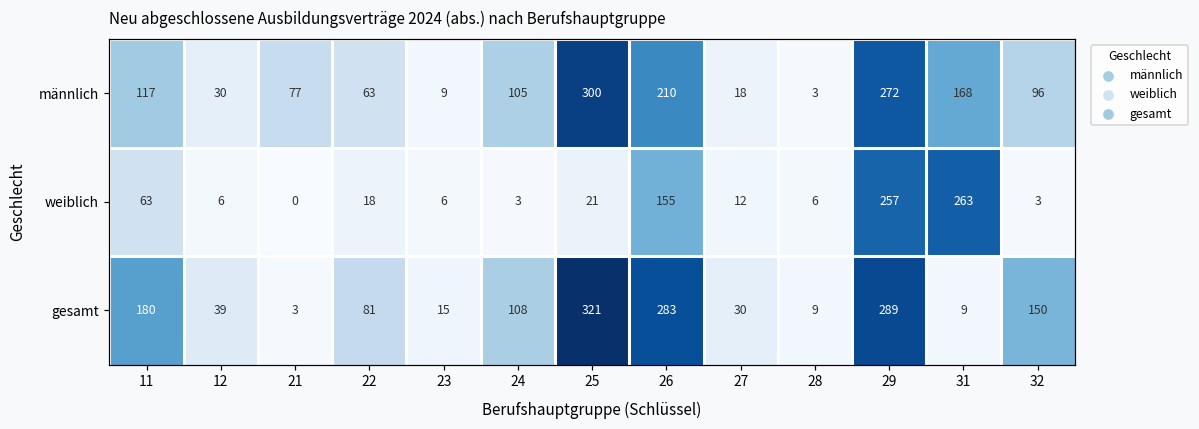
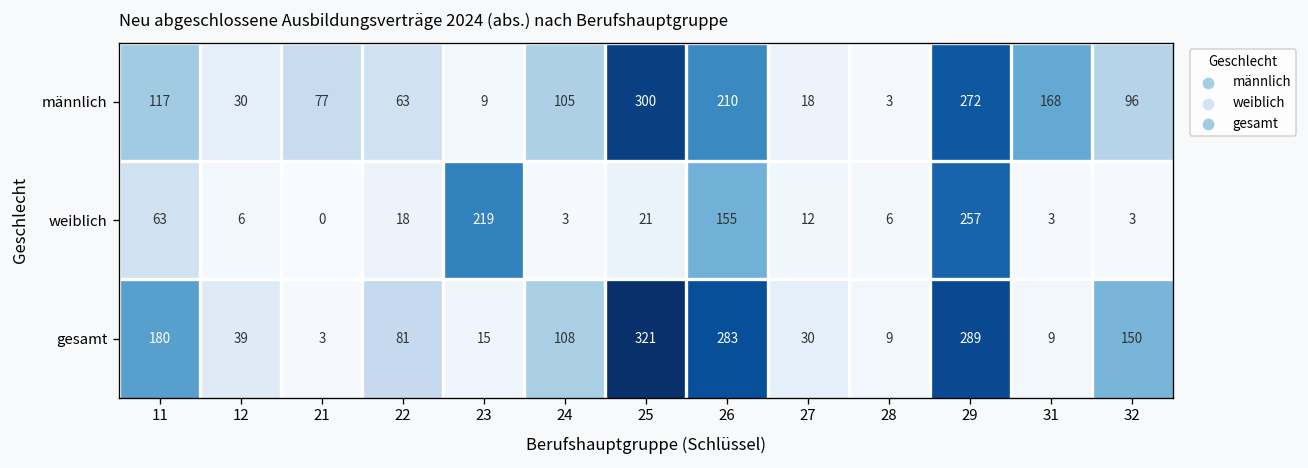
  {
    "männlich": {
      "11": 117,
      "12": 30,
      "21": 77,
      "22": 63,
      "23": 9,
      "24": 105,
      "25": 300,
      "26": 210,
      "27": 18,
      "28": 3,
      "29": 272,
      "31": 168,
      "32": 96
    },
    "weiblich": {
      "11": 63,
      "12": 6,
      "21": 0,
      "22": 18,
-     "23": 6,
+     "23": 219,
      "24": 3,
      "25": 21,
      "26": 155,
      "27": 12,
      "28": 6,
      "29": 257,
-     "31": 263,
+     "31": 3,
      "32": 3
    },
    "gesamt": {
      "11": 180,
      "12": 39,
      "21": 3,
      "22": 81,
      "23": 15,
      "24": 108,
      "25": 321,
      "26": 283,
      "27": 30,
      "28": 9,
      "29": 289,
      "31": 9,
      "32": 150
    }
  }
